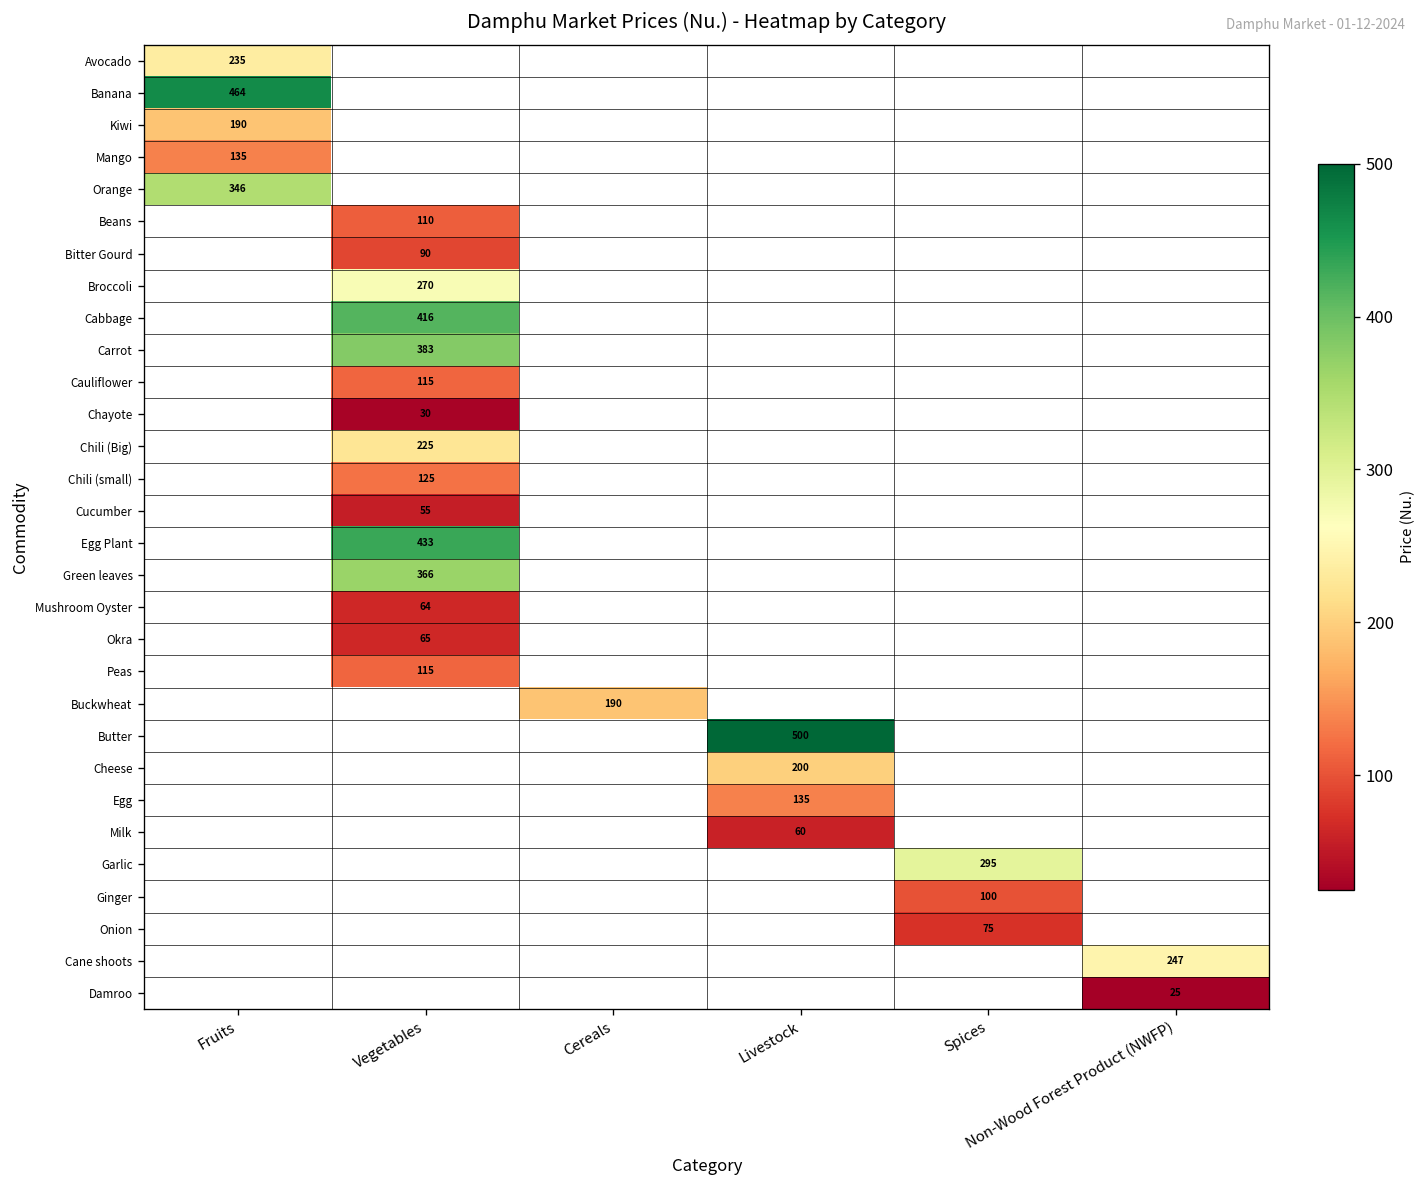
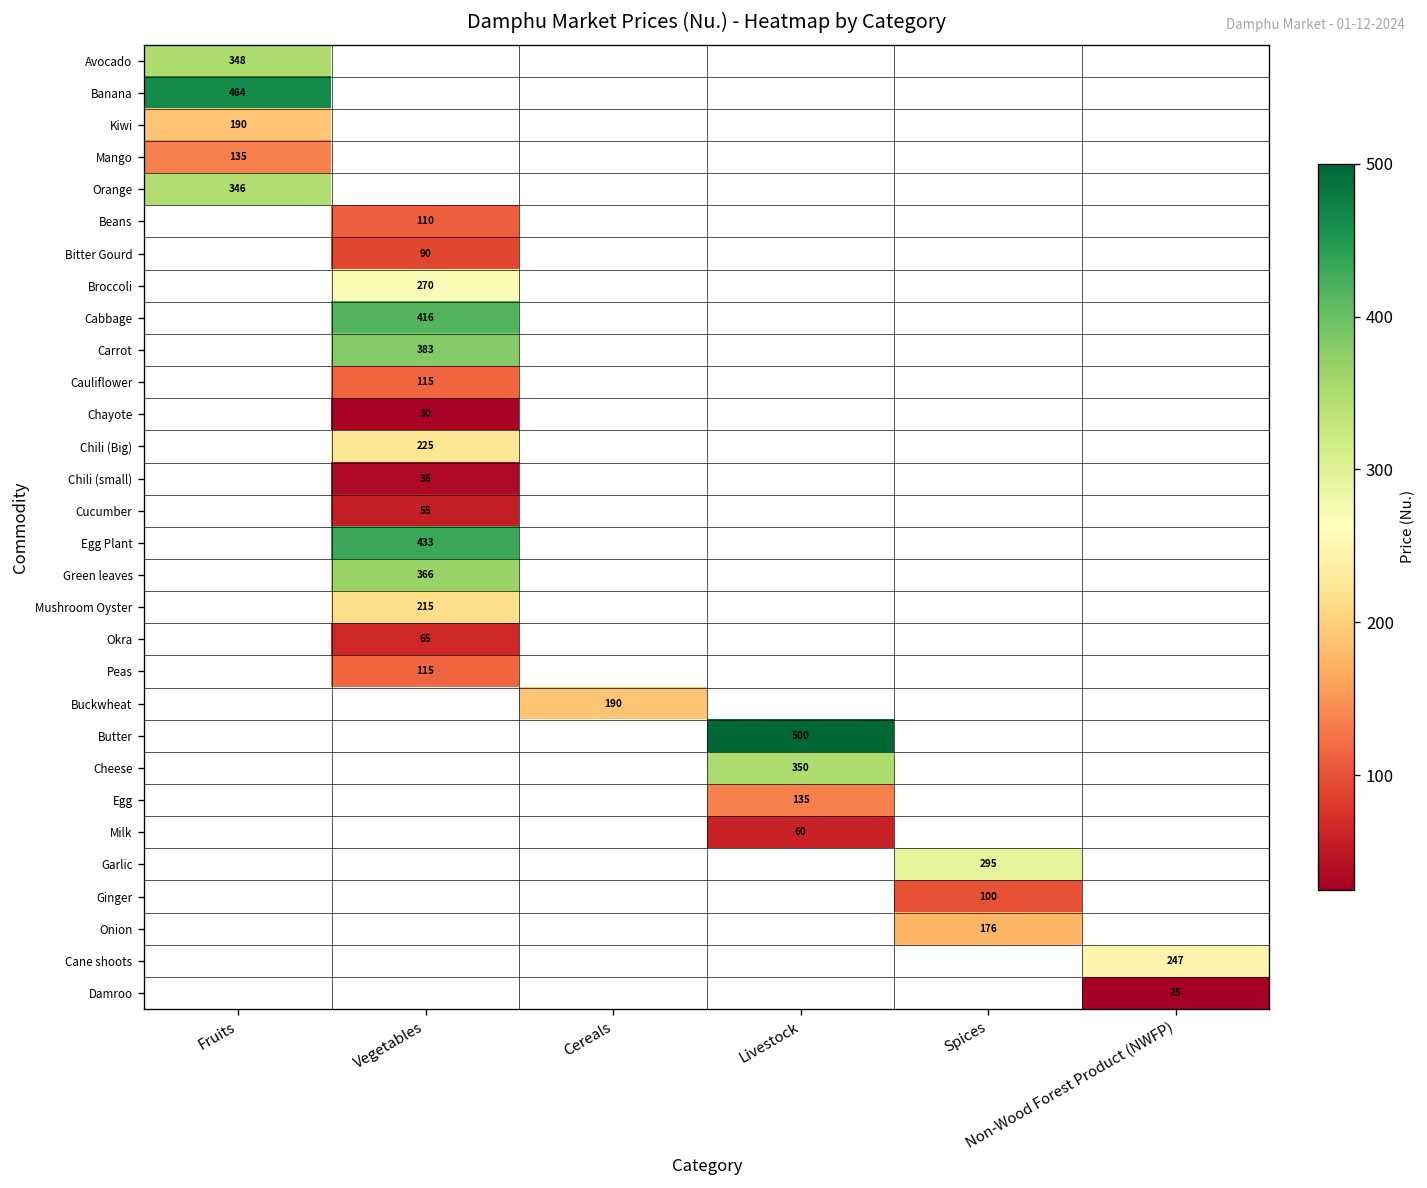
  {
    "Avocado": {
-     "Fruits": 235
+     "Fruits": 348
    },
    "Banana": {
      "Fruits": 464
    },
    "Kiwi": {
      "Fruits": 190
    },
    "Mango": {
      "Fruits": 135
    },
    "Orange": {
      "Fruits": 346
    },
    "Beans": {
      "Vegetables": 110
    },
    "Bitter Gourd": {
      "Vegetables": 90
    },
    "Broccoli": {
      "Vegetables": 270
    },
    "Cabbage": {
      "Vegetables": 416
    },
    "Carrot": {
      "Vegetables": 383
    },
    "Cauliflower": {
      "Vegetables": 115
    },
    "Chayote": {
      "Vegetables": 30
    },
    "Chili (Big)": {
      "Vegetables": 225
    },
    "Chili (small)": {
-     "Vegetables": 125
+     "Vegetables": 36
    },
    "Cucumber": {
      "Vegetables": 55
    },
    "Egg Plant": {
      "Vegetables": 433
    },
    "Green leaves": {
      "Vegetables": 366
    },
    "Mushroom Oyster": {
-     "Vegetables": 64
+     "Vegetables": 215
    },
    "Okra": {
      "Vegetables": 65
    },
    "Peas": {
      "Vegetables": 115
    },
    "Buckwheat": {
      "Cereals": 190
    },
    "Butter": {
      "Livestock": 500
    },
    "Cheese": {
-     "Livestock": 200
+     "Livestock": 350
    },
    "Egg": {
      "Livestock": 135
    },
    "Milk": {
      "Livestock": 60
    },
    "Garlic": {
      "Spices": 295
    },
    "Ginger": {
      "Spices": 100
    },
    "Onion": {
-     "Spices": 75
+     "Spices": 176
    },
    "Cane shoots": {
      "Non-Wood Forest Product (NWFP)": 247
    },
    "Damroo": {
      "Non-Wood Forest Product (NWFP)": 25
    }
  }
